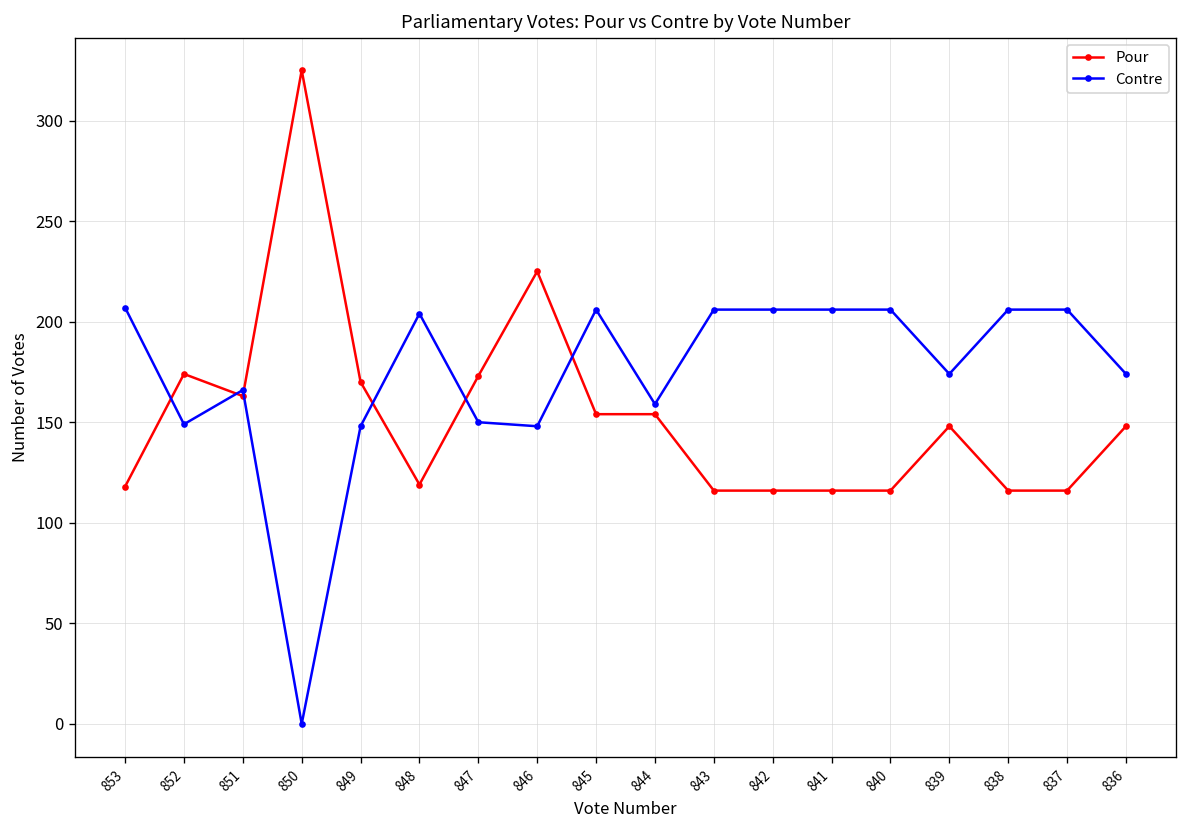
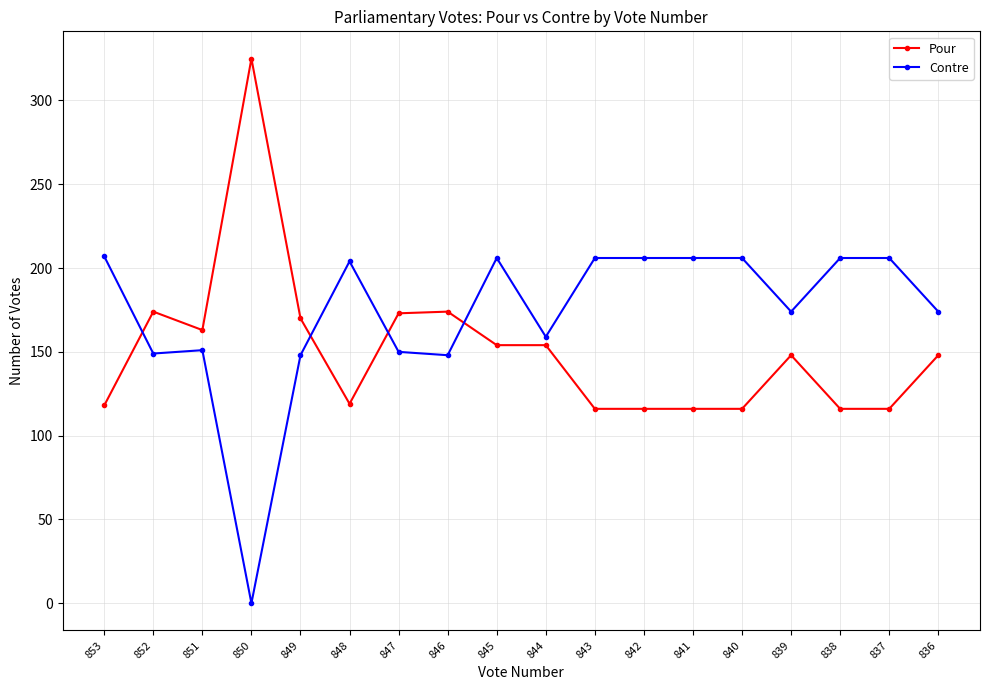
  {
    "Pour": {
      "853": 118,
      "852": 174,
      "851": 163,
      "850": 325,
      "849": 170,
      "848": 119,
      "847": 173,
-     "846": 225,
+     "846": 174,
      "845": 154,
      "844": 154,
      "843": 116,
      "842": 116,
      "841": 116,
      "840": 116,
      "839": 148,
      "838": 116,
      "837": 116,
      "836": 148
    },
    "Contre": {
      "853": 207,
      "852": 149,
-     "851": 166,
+     "851": 151,
      "850": 0,
      "849": 148,
      "848": 204,
      "847": 150,
      "846": 148,
      "845": 206,
      "844": 159,
      "843": 206,
      "842": 206,
      "841": 206,
      "840": 206,
      "839": 174,
      "838": 206,
      "837": 206,
      "836": 174
    }
  }
